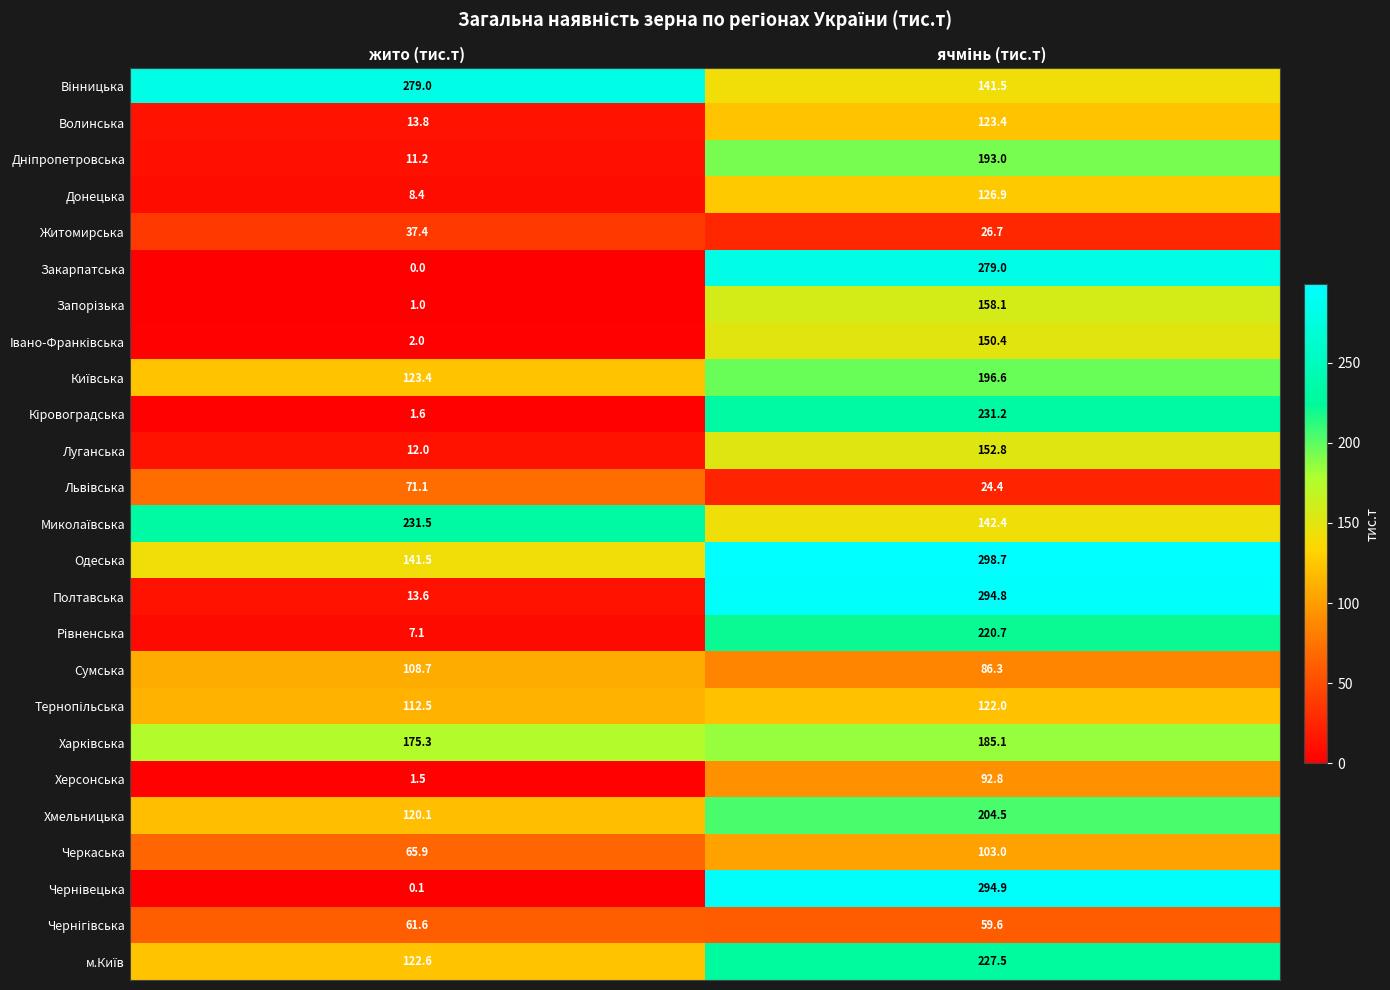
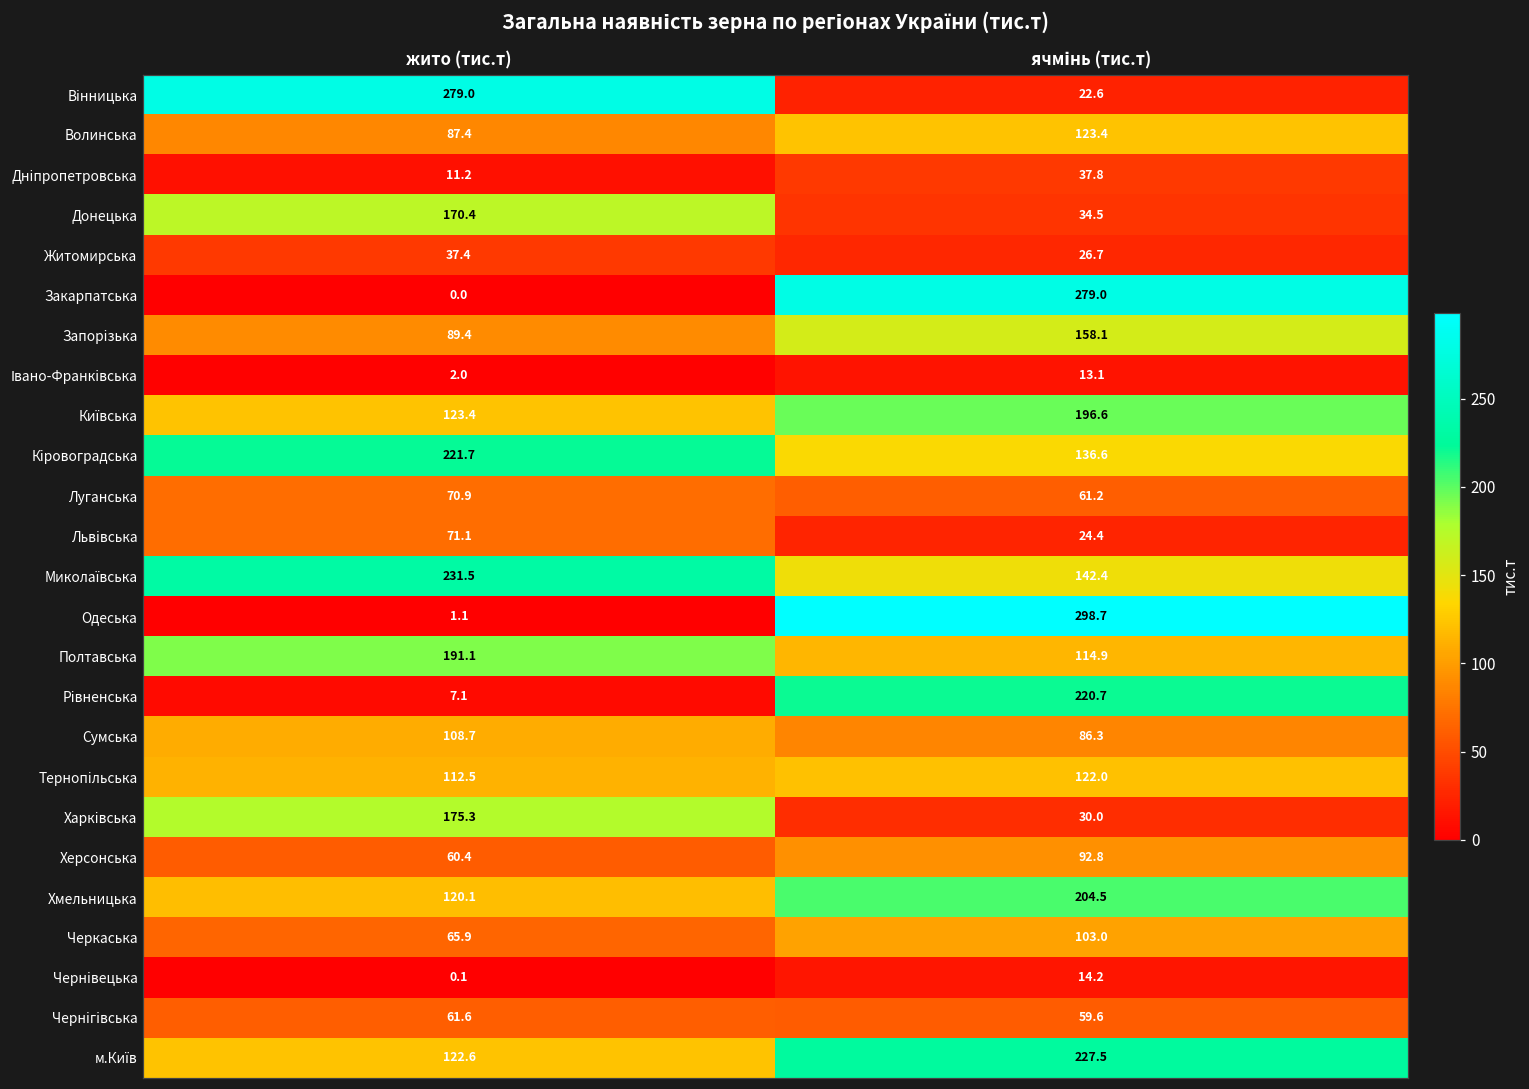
  {
    "Вінницька": {
      "жито (тис.т)": 279.0,
-     "ячмінь (тис.т)": 141.5
+     "ячмінь (тис.т)": 22.6
    },
    "Волинська": {
-     "жито (тис.т)": 13.8,
+     "жито (тис.т)": 87.4,
      "ячмінь (тис.т)": 123.4
    },
    "Дніпропетровська": {
      "жито (тис.т)": 11.2,
-     "ячмінь (тис.т)": 193.0
+     "ячмінь (тис.т)": 37.8
    },
    "Донецька": {
-     "жито (тис.т)": 8.4,
-     "ячмінь (тис.т)": 126.9
+     "жито (тис.т)": 170.4,
+     "ячмінь (тис.т)": 34.5
    },
    "Житомирська": {
      "жито (тис.т)": 37.4,
      "ячмінь (тис.т)": 26.7
    },
    "Закарпатська": {
      "жито (тис.т)": 0.0,
      "ячмінь (тис.т)": 279.0
    },
    "Запорізька": {
-     "жито (тис.т)": 1.0,
+     "жито (тис.т)": 89.4,
      "ячмінь (тис.т)": 158.1
    },
    "Івано-Франківська": {
      "жито (тис.т)": 2.0,
-     "ячмінь (тис.т)": 150.4
+     "ячмінь (тис.т)": 13.1
    },
    "Київська": {
      "жито (тис.т)": 123.4,
      "ячмінь (тис.т)": 196.6
    },
    "Кіровоградська": {
-     "жито (тис.т)": 1.6,
-     "ячмінь (тис.т)": 231.2
+     "жито (тис.т)": 221.7,
+     "ячмінь (тис.т)": 136.6
    },
    "Луганська": {
-     "жито (тис.т)": 12.0,
-     "ячмінь (тис.т)": 152.8
+     "жито (тис.т)": 70.9,
+     "ячмінь (тис.т)": 61.2
    },
    "Львівська": {
      "жито (тис.т)": 71.1,
      "ячмінь (тис.т)": 24.4
    },
    "Миколаївська": {
      "жито (тис.т)": 231.5,
      "ячмінь (тис.т)": 142.4
    },
    "Одеська": {
-     "жито (тис.т)": 141.5,
+     "жито (тис.т)": 1.1,
      "ячмінь (тис.т)": 298.7
    },
    "Полтавська": {
-     "жито (тис.т)": 13.6,
-     "ячмінь (тис.т)": 294.8
+     "жито (тис.т)": 191.1,
+     "ячмінь (тис.т)": 114.9
    },
    "Рівненська": {
      "жито (тис.т)": 7.1,
      "ячмінь (тис.т)": 220.7
    },
    "Сумська": {
      "жито (тис.т)": 108.7,
      "ячмінь (тис.т)": 86.3
    },
    "Тернопільська": {
      "жито (тис.т)": 112.5,
      "ячмінь (тис.т)": 122.0
    },
    "Харківська": {
      "жито (тис.т)": 175.3,
-     "ячмінь (тис.т)": 185.1
+     "ячмінь (тис.т)": 30.0
    },
    "Херсонська": {
-     "жито (тис.т)": 1.5,
+     "жито (тис.т)": 60.4,
      "ячмінь (тис.т)": 92.8
    },
    "Хмельницька": {
      "жито (тис.т)": 120.1,
      "ячмінь (тис.т)": 204.5
    },
    "Черкаська": {
      "жито (тис.т)": 65.9,
      "ячмінь (тис.т)": 103.0
    },
    "Чернівецька": {
      "жито (тис.т)": 0.1,
-     "ячмінь (тис.т)": 294.9
+     "ячмінь (тис.т)": 14.2
    },
    "Чернігівська": {
      "жито (тис.т)": 61.6,
      "ячмінь (тис.т)": 59.6
    },
    "м.Київ": {
      "жито (тис.т)": 122.6,
      "ячмінь (тис.т)": 227.5
    }
  }
